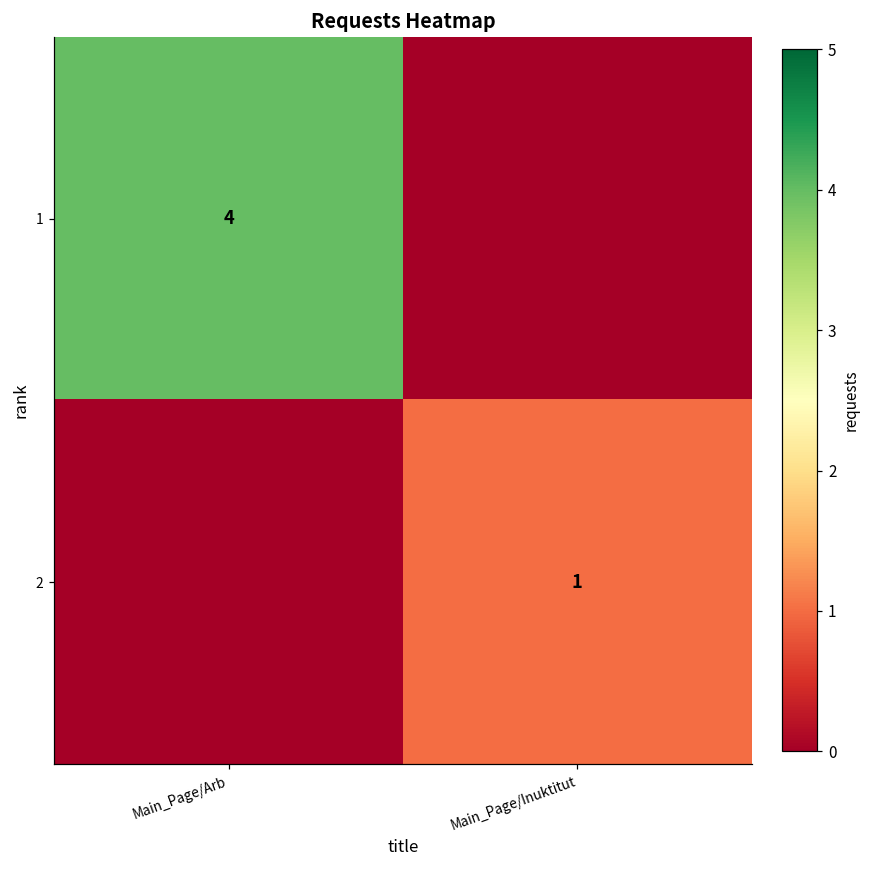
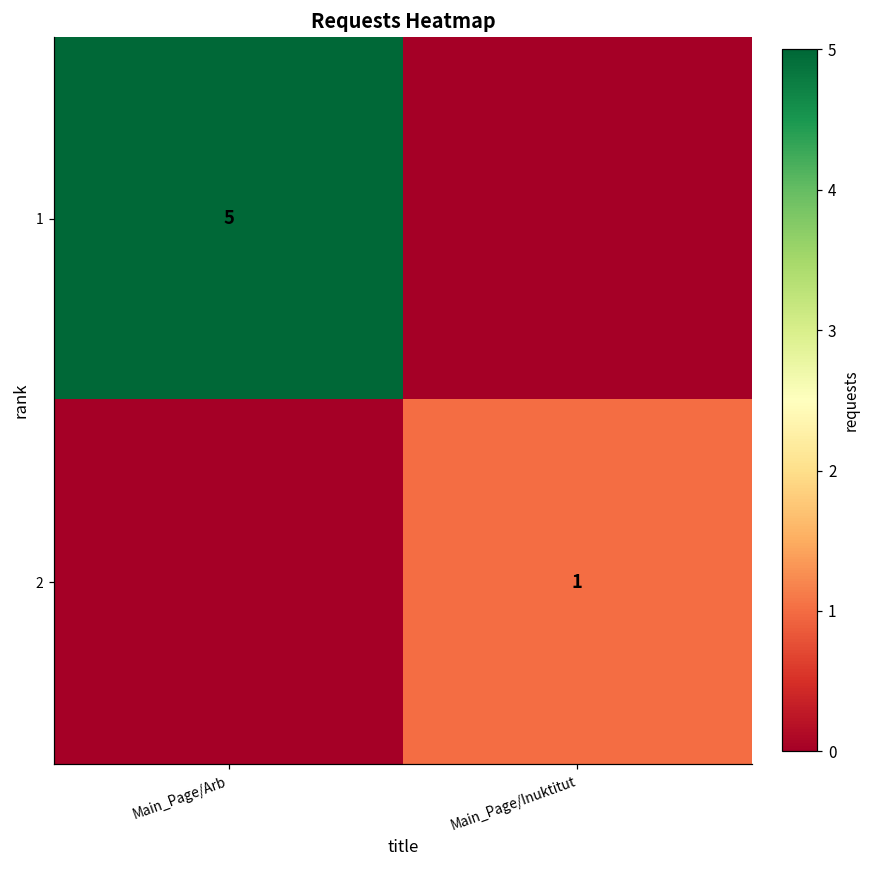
  {
    "1": {
-     "Main_Page/Arb": 4
+     "Main_Page/Arb": 5
    },
    "2": {
      "Main_Page/Inuktitut": 1
    }
  }
